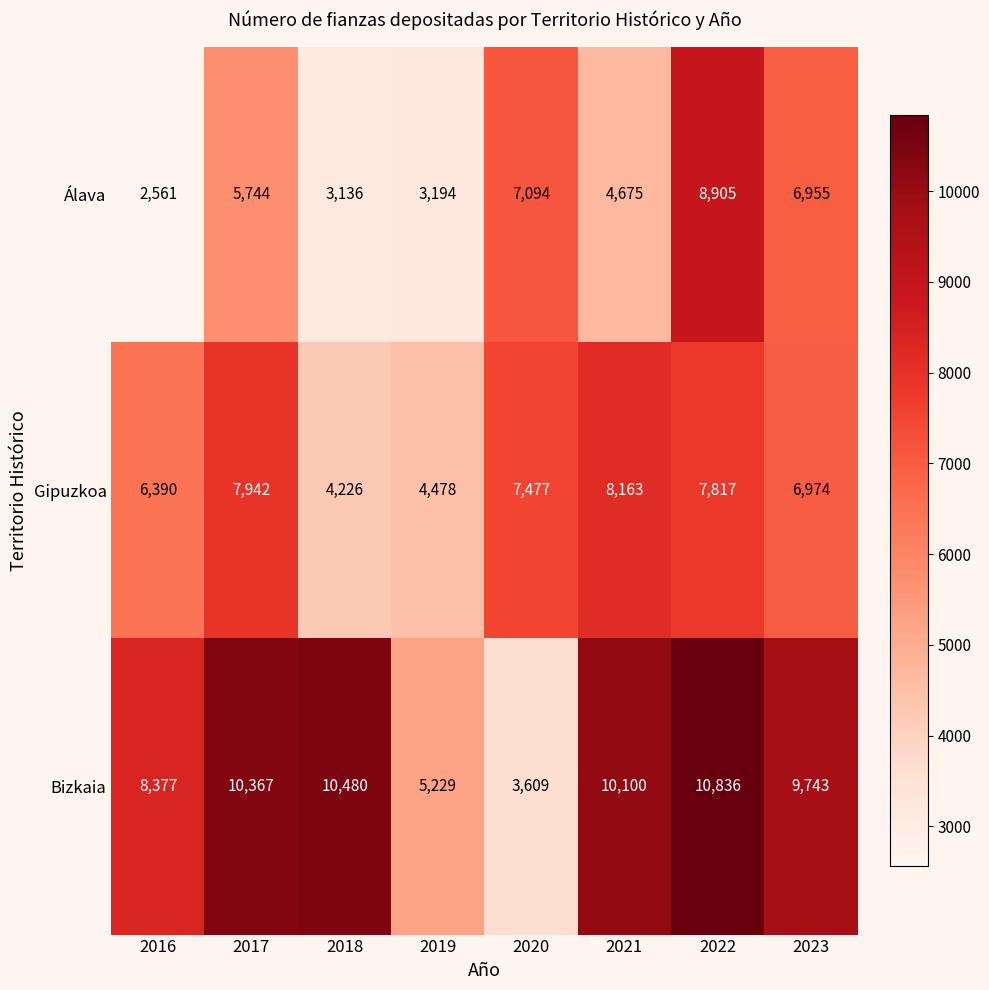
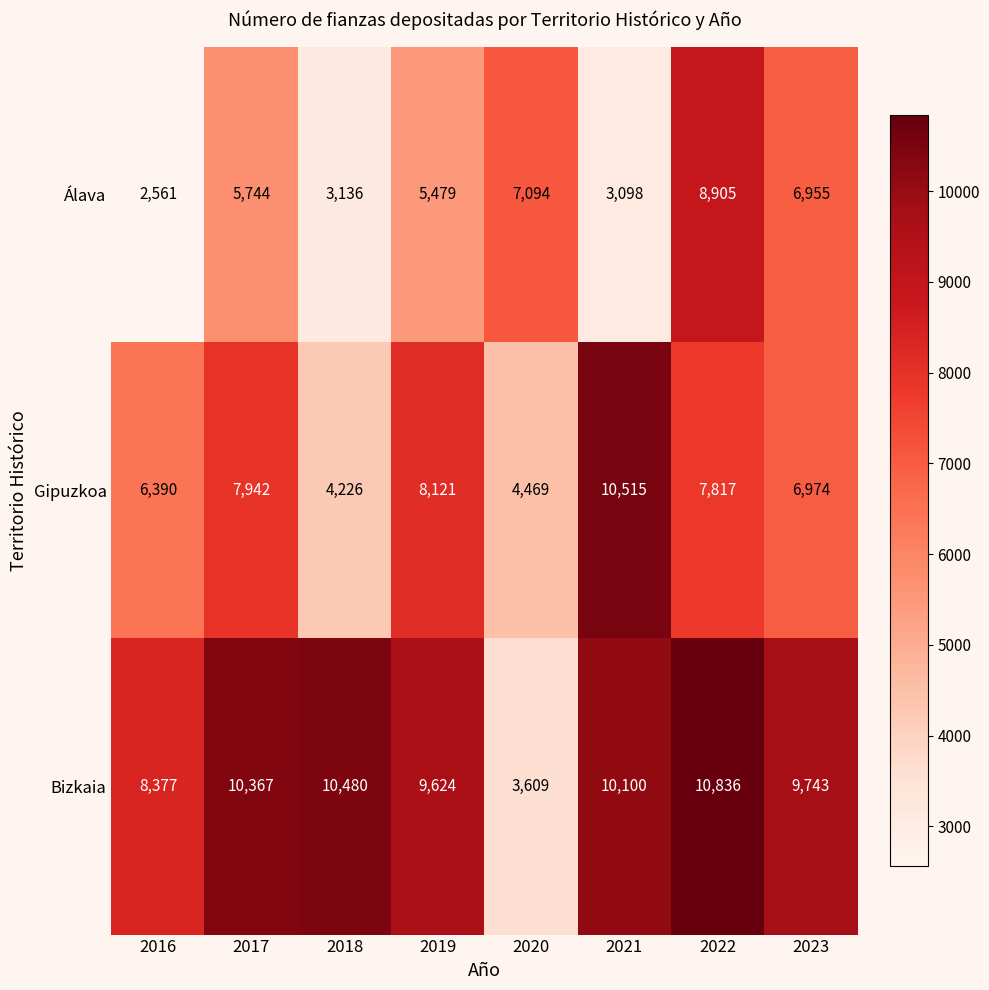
  {
    "Álava": {
      "2016": "2,561",
      "2017": "5,744",
      "2018": "3,136",
-     "2019": "3,194",
+     "2019": "5,479",
      "2020": "7,094",
-     "2021": "4,675",
+     "2021": "3,098",
      "2022": "8,905",
      "2023": "6,955"
    },
    "Gipuzkoa": {
      "2016": "6,390",
      "2017": "7,942",
      "2018": "4,226",
-     "2019": "4,478",
-     "2020": "7,477",
-     "2021": "8,163",
+     "2019": "8,121",
+     "2020": "4,469",
+     "2021": "10,515",
      "2022": "7,817",
      "2023": "6,974"
    },
    "Bizkaia": {
      "2016": "8,377",
      "2017": "10,367",
      "2018": "10,480",
-     "2019": "5,229",
+     "2019": "9,624",
      "2020": "3,609",
      "2021": "10,100",
      "2022": "10,836",
      "2023": "9,743"
    }
  }
